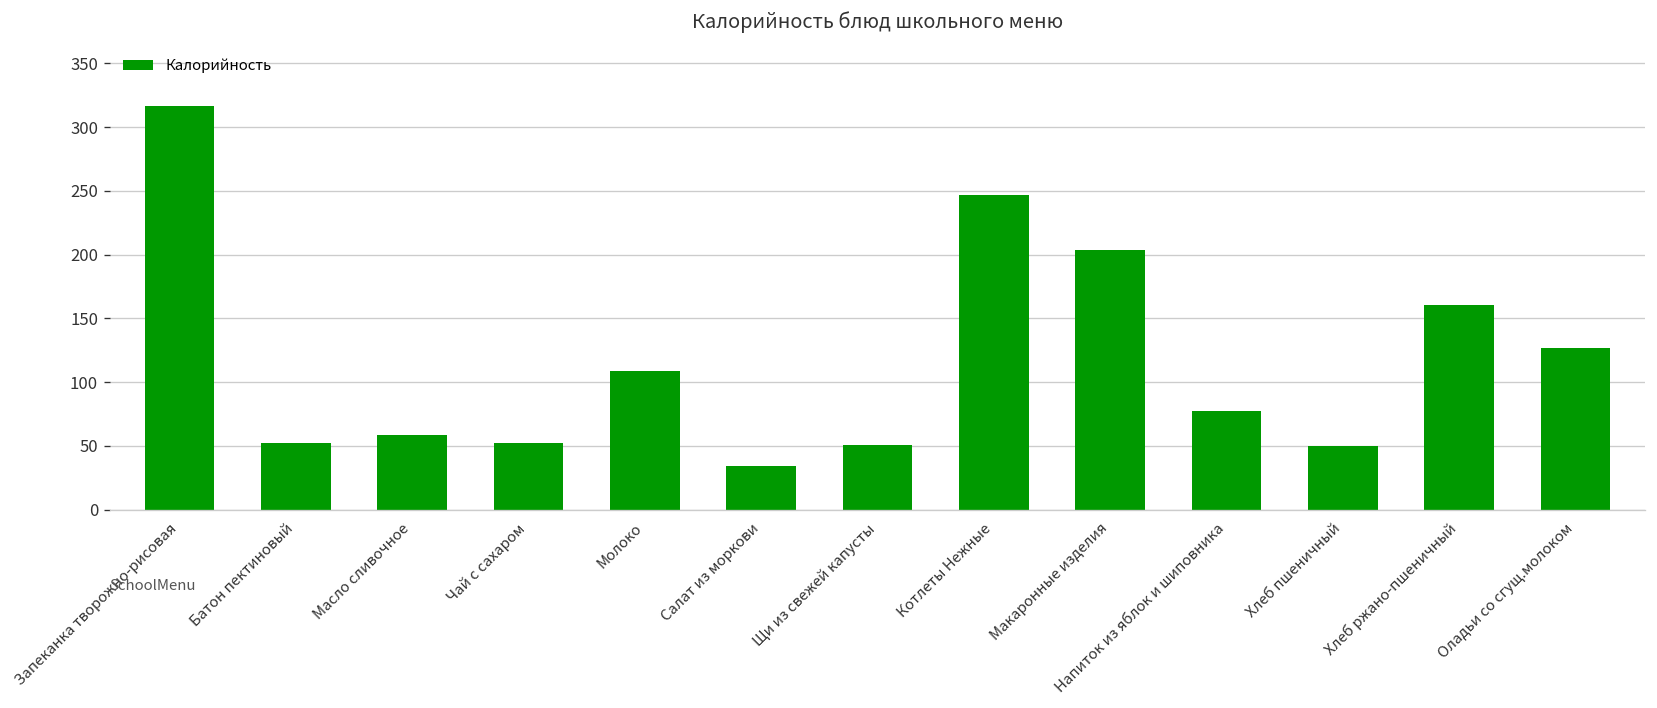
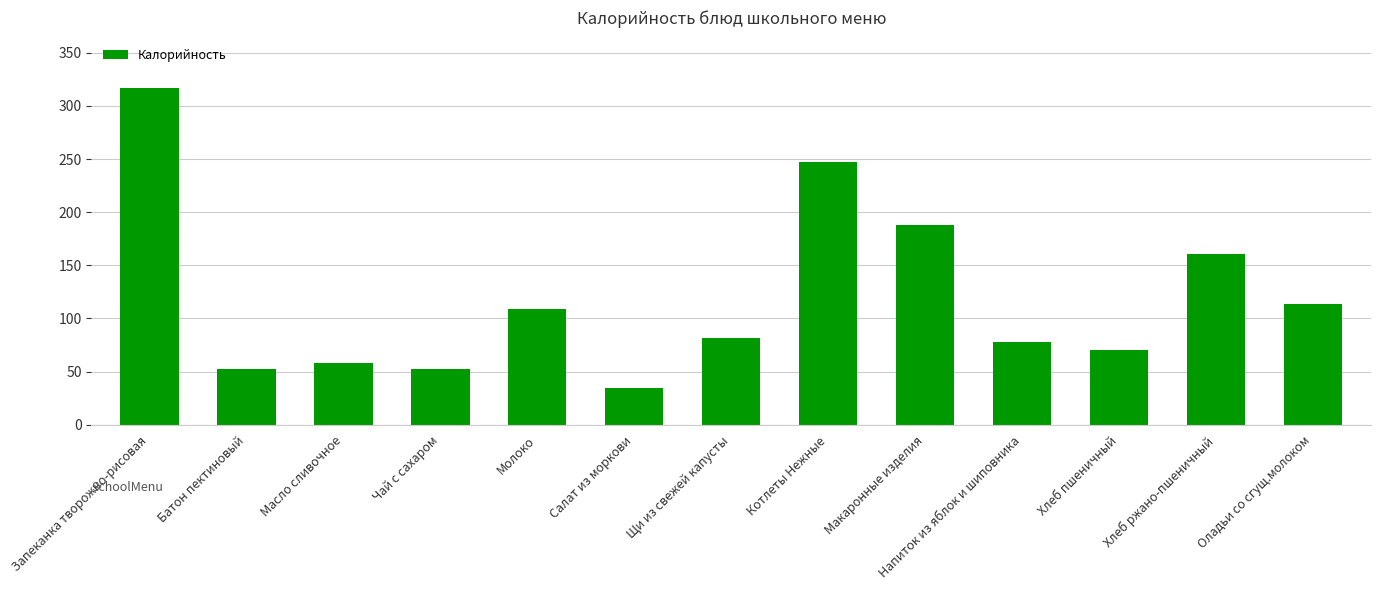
  {
    "Запеканка творожно-рисовая": 317,
    "Батон пектиновый": 52,
    "Масло сливочное": 58,
    "Чай с сахаром": 53,
    "Молоко": 109,
    "Салат из моркови": 34,
-   "Щи из свежей капусты": 51,
+   "Щи из свежей капусты": 81,
    "Котлеты Нежные": 247,
-   "Макаронные изделия": 203,
+   "Макаронные изделия": 188,
    "Напиток из яблок и шиповника": 78,
-   "Хлеб пшеничный": 50,
+   "Хлеб пшеничный": 70,
    "Хлеб ржано-пшеничный": 161,
-   "Оладьи со сгущ.молоком": 127
+   "Оладьи со сгущ.молоком": 114
  }
